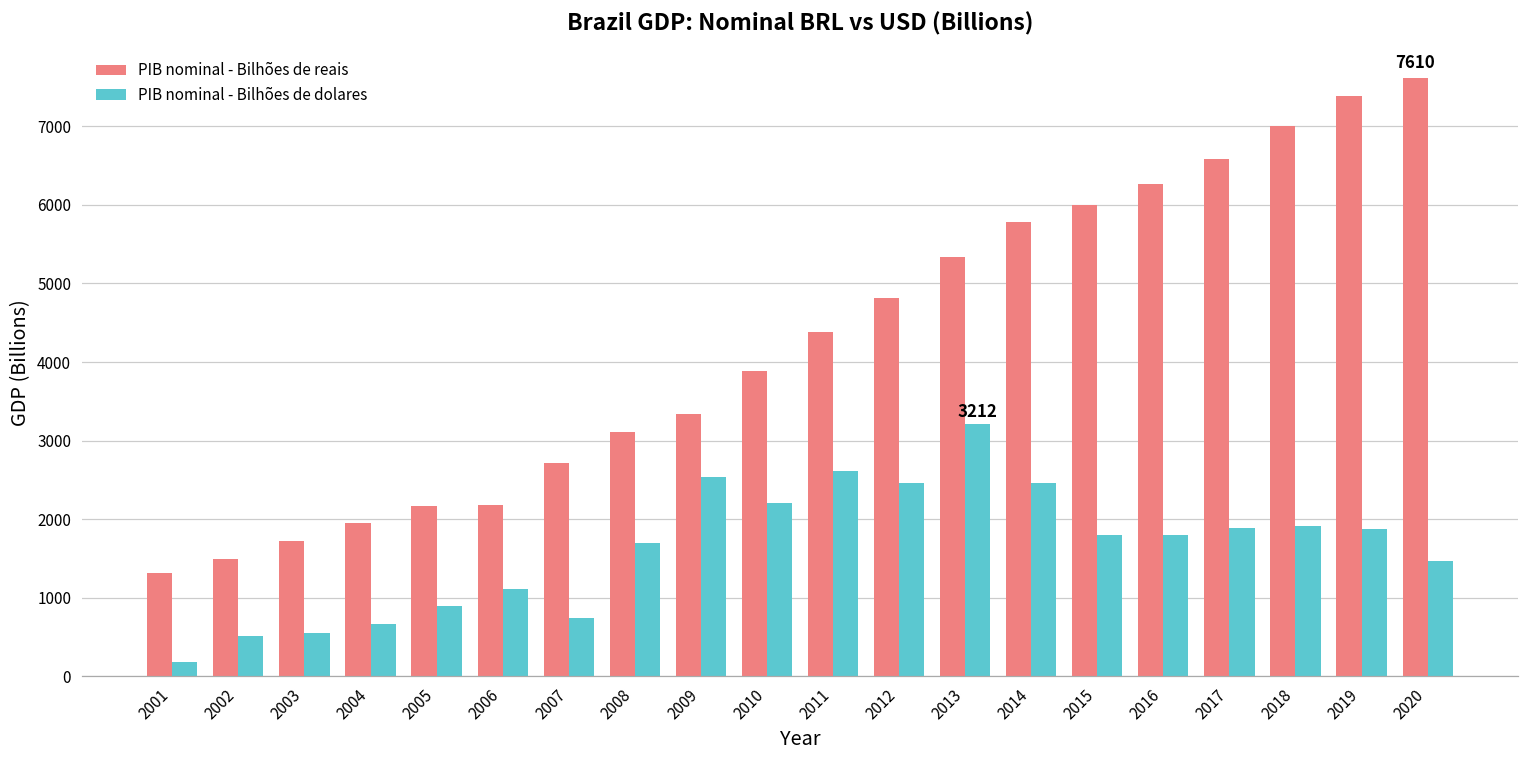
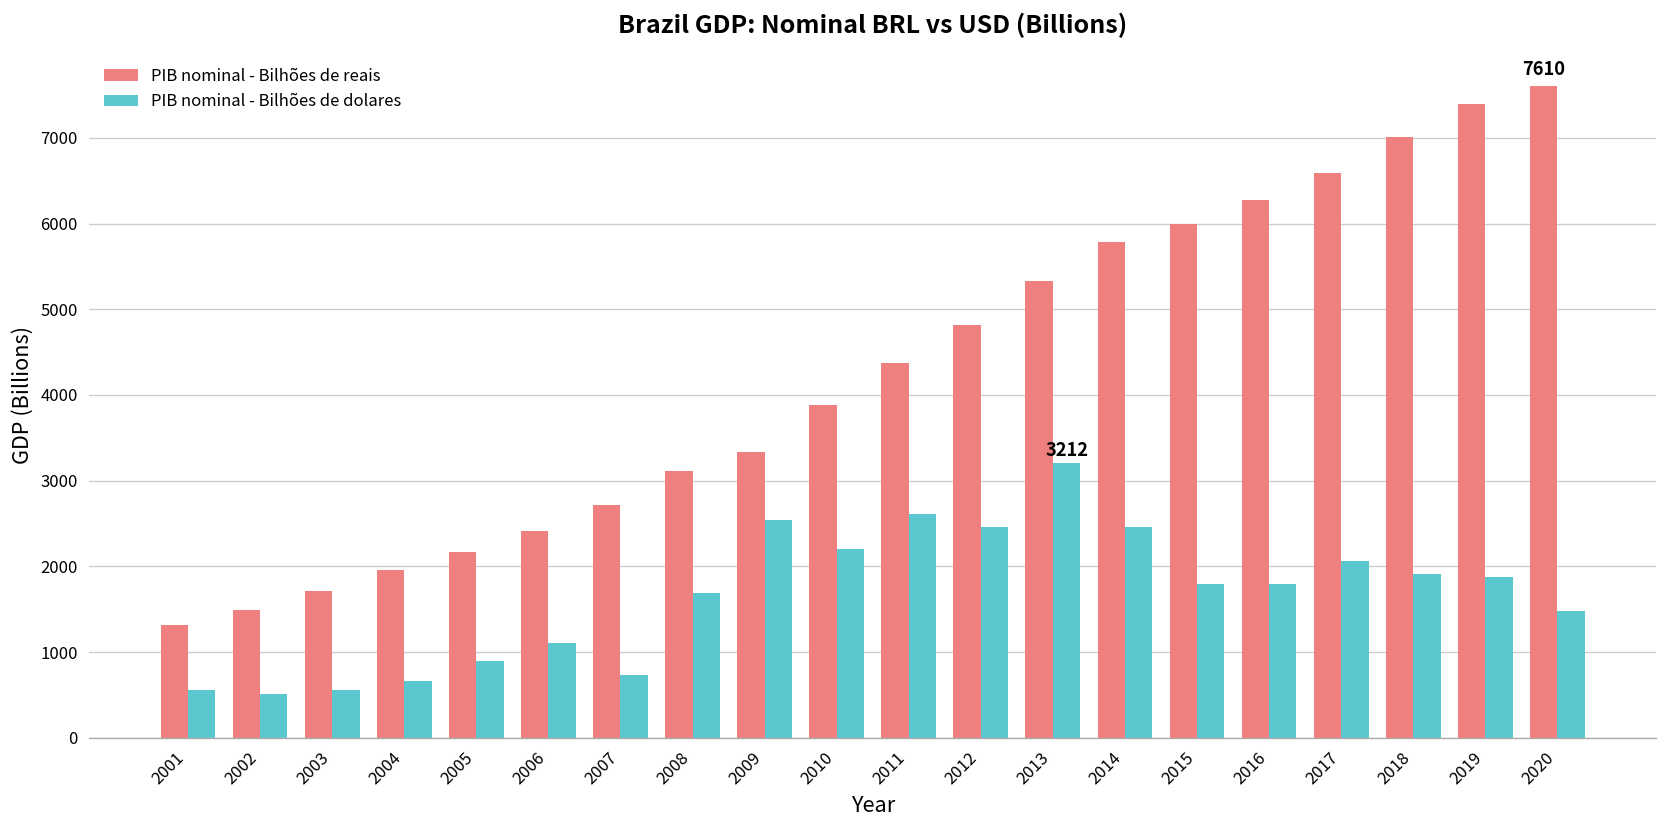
  {
    "PIB nominal - Bilhões de reais": {
      "2001": 1300,
      "2002": 1500,
      "2003": 1700,
      "2004": 2000,
      "2005": 2200,
-     "2006": 2200,
+     "2006": 2400,
      "2007": 2700,
      "2008": 3100,
      "2009": 3300,
      "2010": 3900,
      "2011": 4400,
      "2012": 4800,
      "2013": 5300,
      "2014": 5800,
      "2015": 6000,
      "2016": 6300,
      "2017": 6600,
      "2018": 7000,
      "2019": 7400
    },
    "PIB nominal - Bilhões de dolares": {
-     "2001": 200,
+     "2001": 600,
      "2002": 500,
      "2003": 600,
      "2004": 700,
      "2005": 900,
      "2006": 1100,
      "2007": 700,
      "2008": 1700,
      "2009": 2500,
      "2010": 2200,
      "2011": 2600,
      "2012": 2500,
      "2014": 2500,
      "2015": 1800,
      "2016": 1800,
-     "2017": 1900,
+     "2017": 2100,
      "2018": 1900,
      "2019": 1900,
      "2020": 1500
    }
  }
